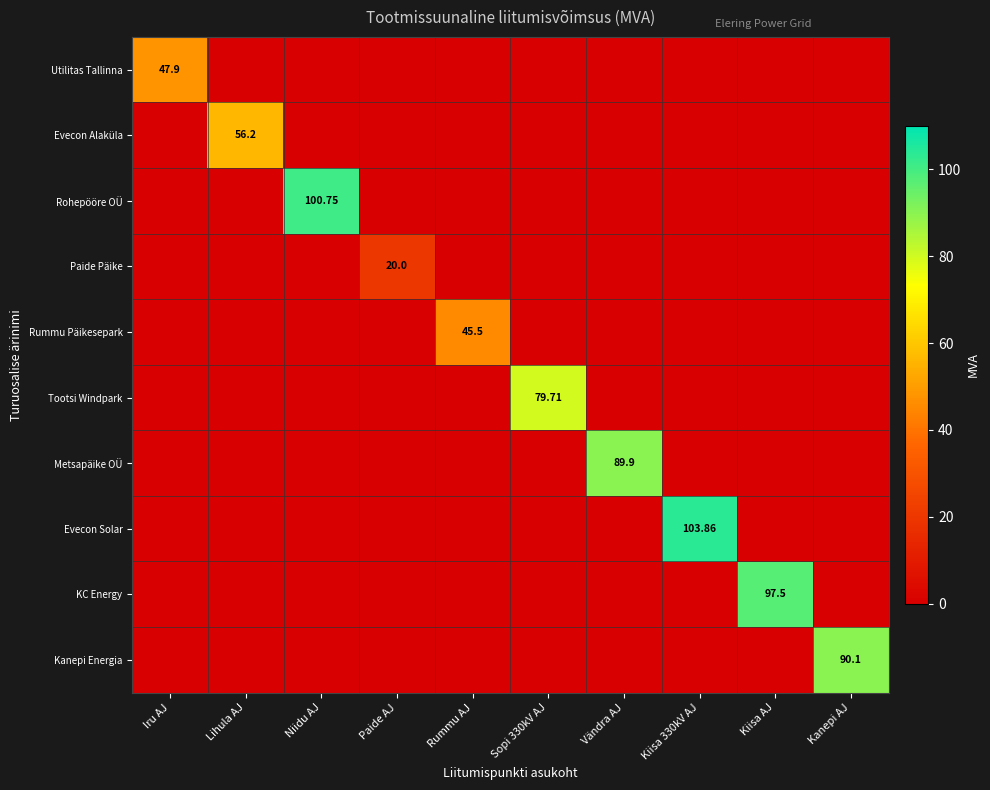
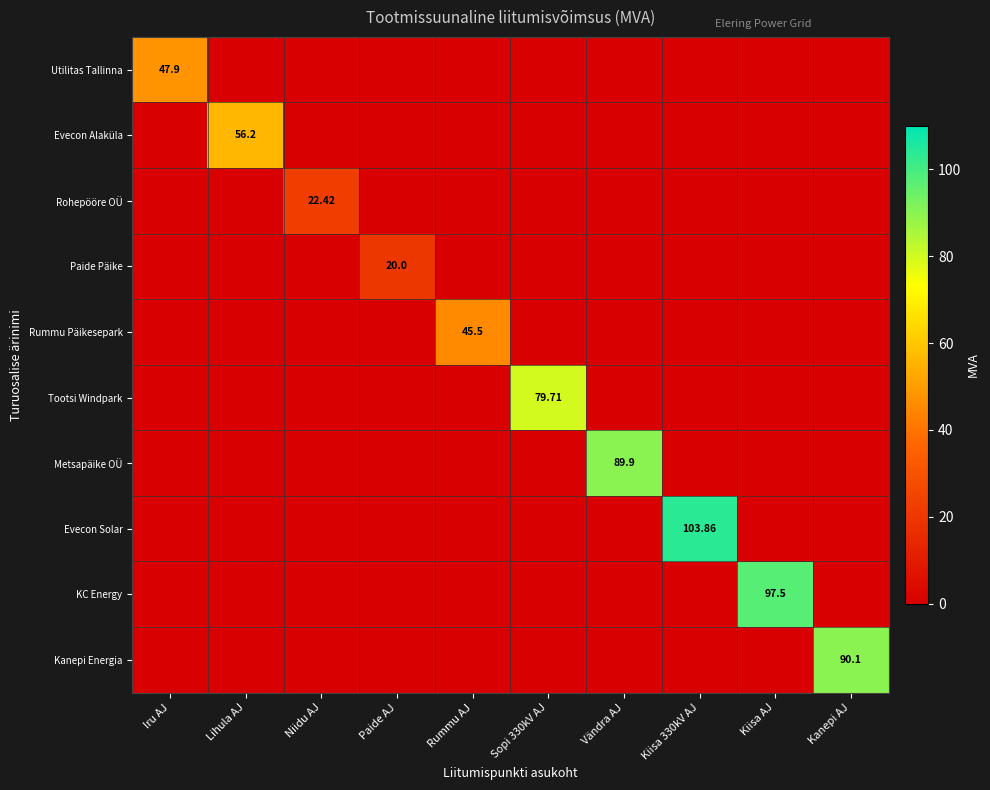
  {
    "Utilitas Tallinna": {
      "Iru AJ": 47.9
    },
    "Evecon Alaküla": {
      "Lihula AJ": 56.2
    },
    "Rohepööre OÜ": {
-     "Niidu AJ": 100.75
+     "Niidu AJ": 22.42
    },
    "Paide Päike": {
      "Paide AJ": 20.0
    },
    "Rummu Päikesepark": {
      "Rummu AJ": 45.5
    },
    "Tootsi Windpark": {
      "Sopi 330kV AJ": 79.71
    },
    "Metsapäike OÜ": {
      "Vändra AJ": 89.9
    },
    "Evecon Solar": {
      "Kiisa 330kV AJ": 103.86
    },
    "KC Energy": {
      "Kiisa AJ": 97.5
    },
    "Kanepi Energia": {
      "Kanepi AJ": 90.1
    }
  }
